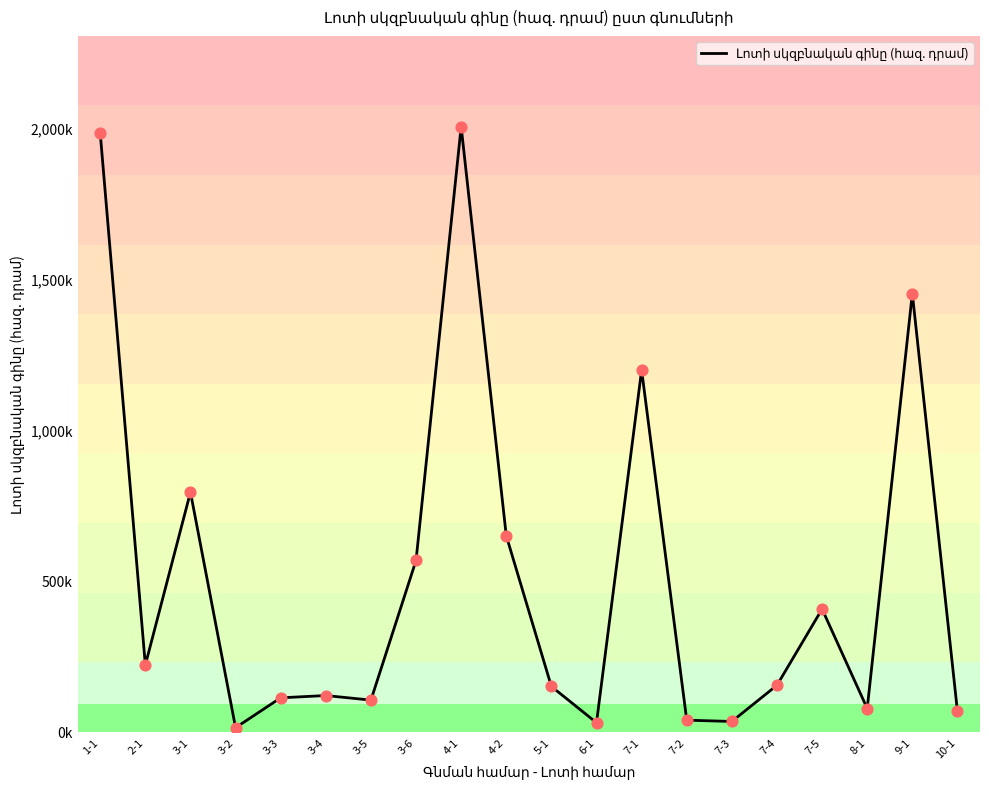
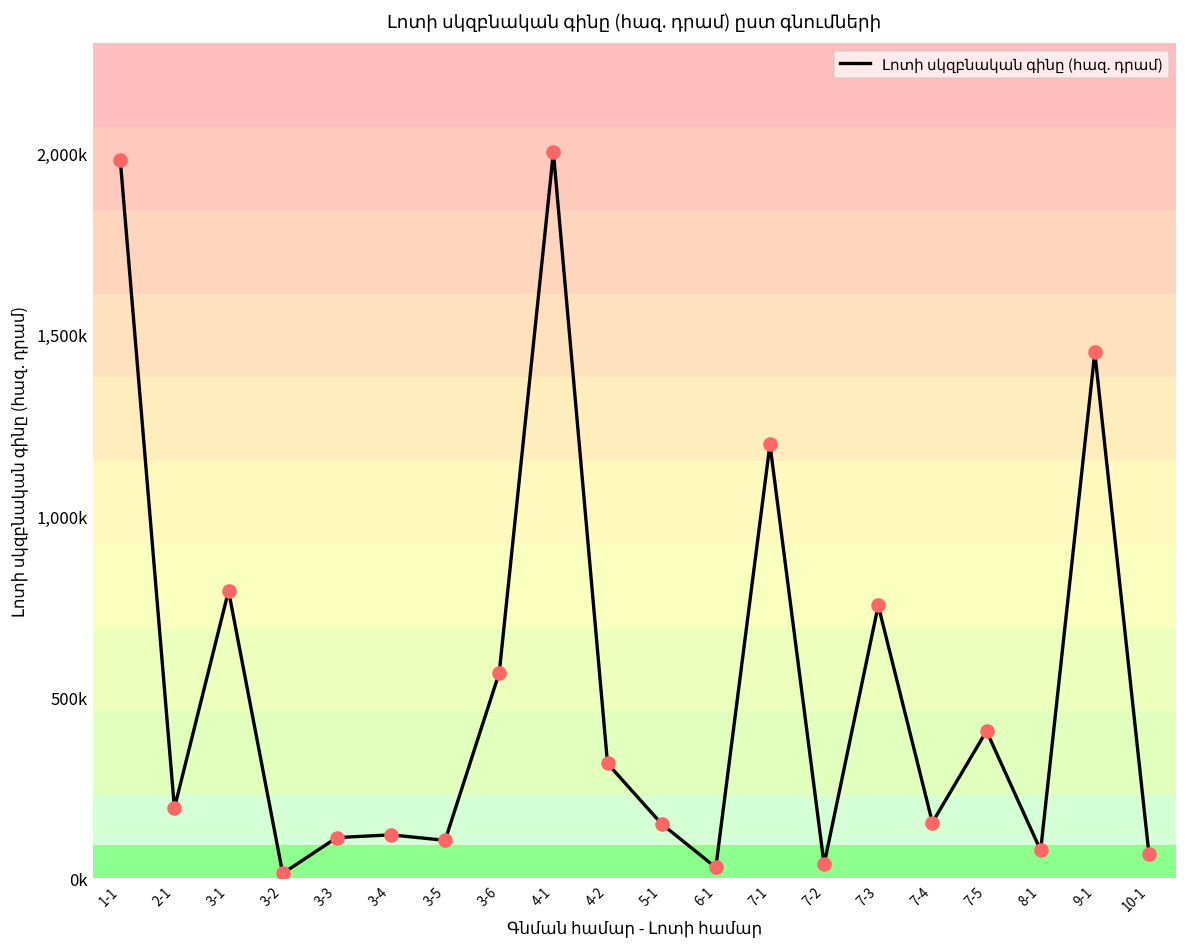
  {
    "1-1": "1,980,000",
-   "2-1": "220,000",
+   "2-1": "190,000",
    "3-1": "790,000",
    "3-2": "10,000",
    "3-3": "110,000",
    "3-4": "120,000",
    "3-5": "100,000",
    "3-6": "570,000",
    "4-1": "2,000,000",
-   "4-2": "650,000",
+   "4-2": "320,000",
    "5-1": "150,000",
    "6-1": "30,000",
    "7-1": "1,200,000",
    "7-2": "40,000",
-   "7-3": "30,000",
+   "7-3": "750,000",
    "7-4": "150,000",
    "7-5": "410,000",
    "8-1": "80,000",
    "9-1": "1,450,000",
    "10-1": "70,000"
  }
